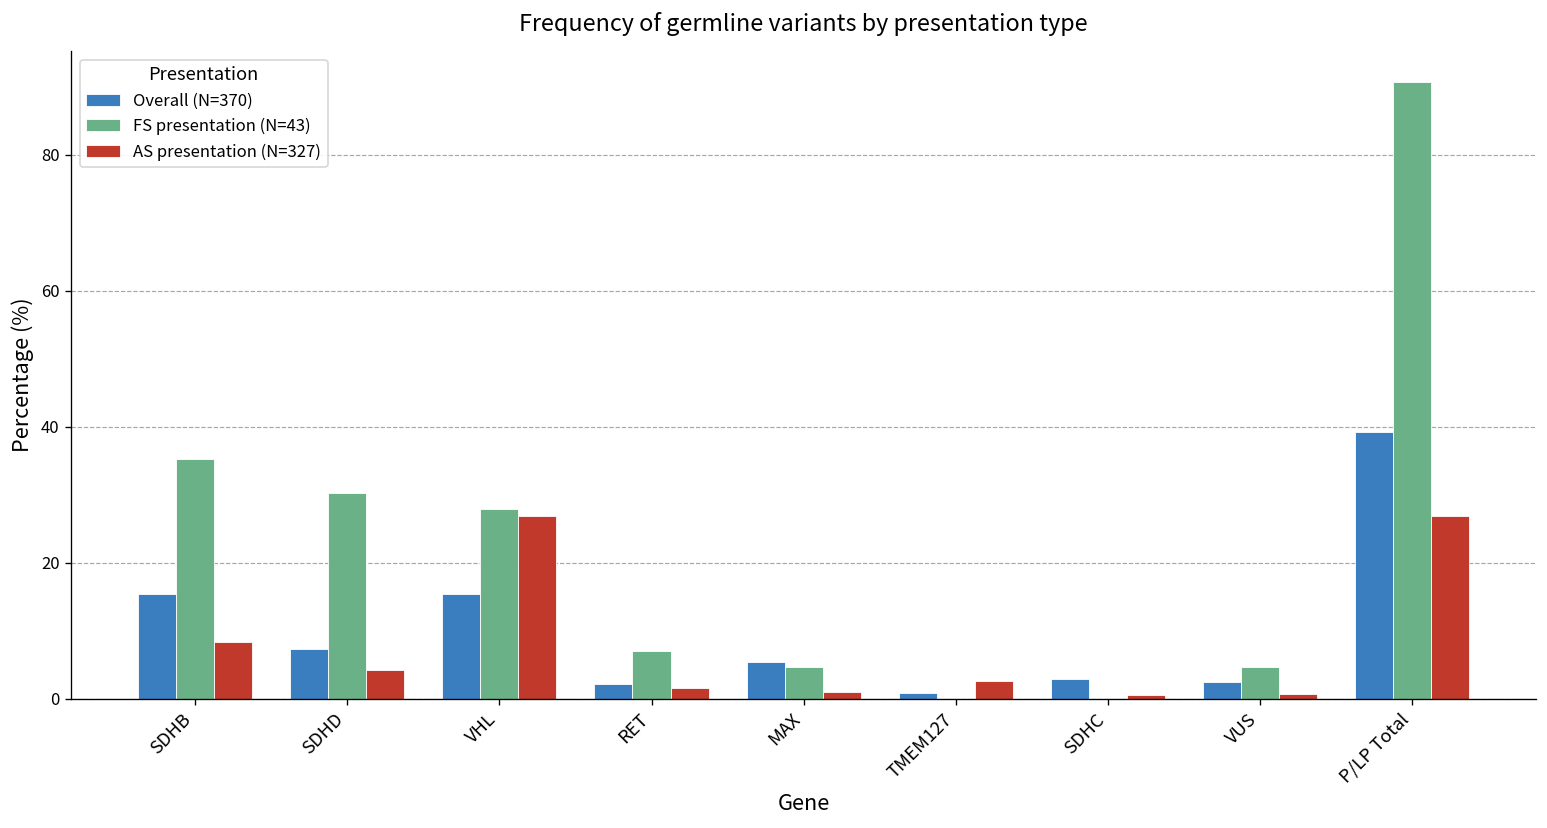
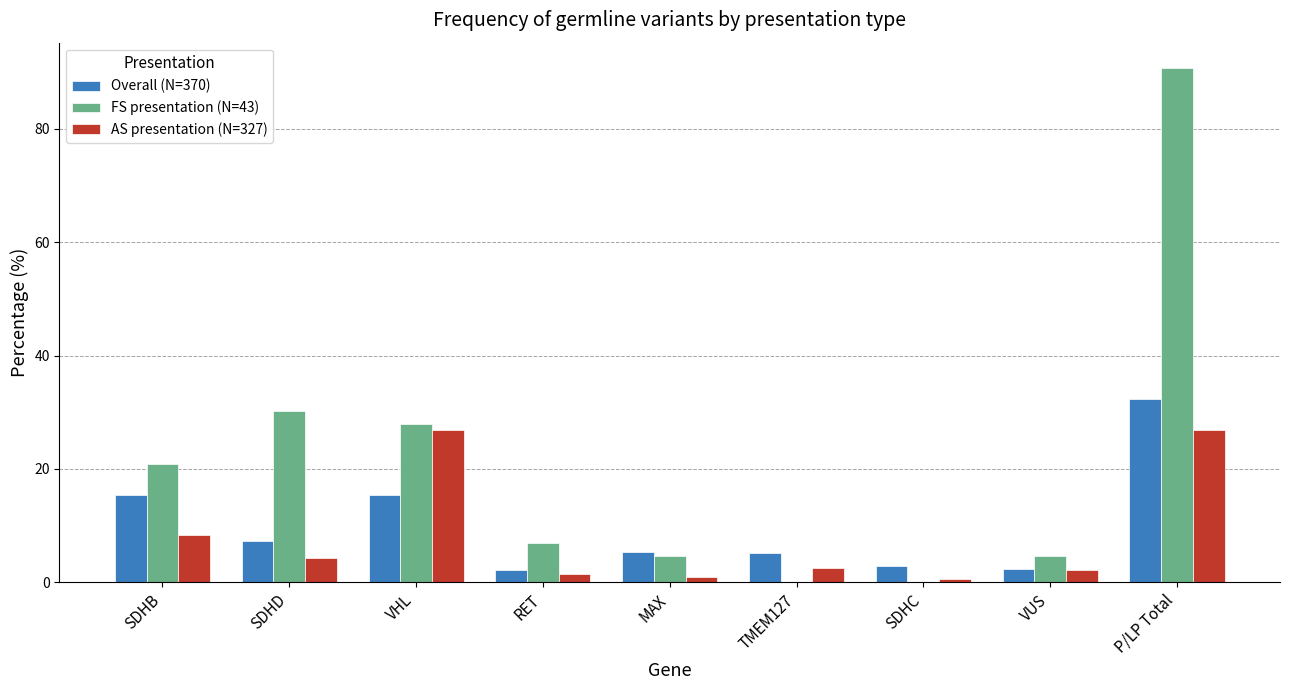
  {
    "Overall (N=370)": {
      "SDHB": 15,
      "SDHD": 7,
      "VHL": 15,
      "RET": 2,
      "MAX": 5,
-     "TMEM127": 1,
+     "TMEM127": 5,
      "SDHC": 3,
      "VUS": 2,
-     "P/LP Total": 39
+     "P/LP Total": 32
    },
    "FS presentation (N=43)": {
-     "SDHB": 35,
+     "SDHB": 21,
      "SDHD": 30,
      "VHL": 28,
      "RET": 7,
      "MAX": 5,
      "TMEM127": 0,
      "SDHC": 0,
      "VUS": 5,
      "P/LP Total": 91
    },
    "AS presentation (N=327)": {
      "SDHB": 8,
      "SDHD": 4,
      "VHL": 27,
      "RET": 2,
      "MAX": 1,
      "TMEM127": 3,
      "SDHC": 1,
-     "VUS": 1,
+     "VUS": 2,
      "P/LP Total": 27
    }
  }
